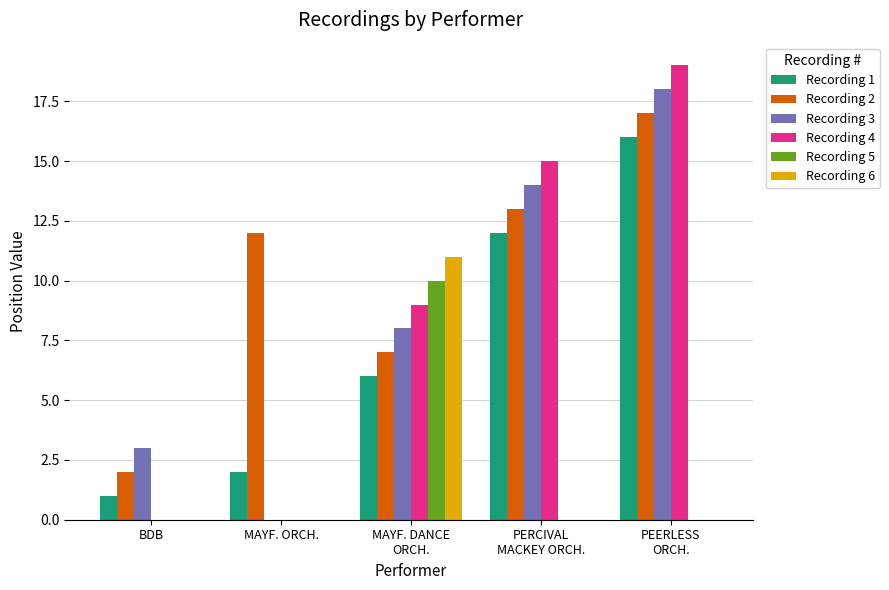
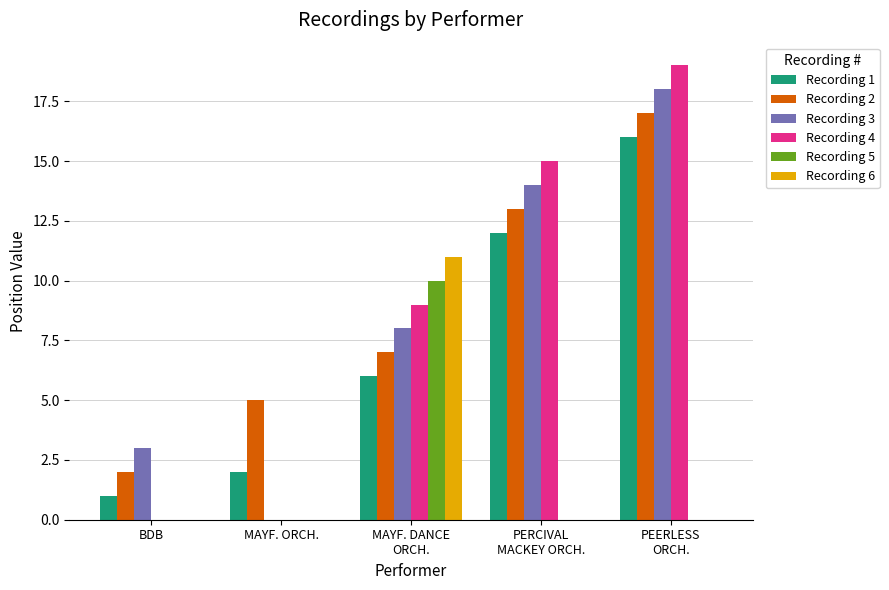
  {
    "Recording 1": {
      "BDB": 1,
      "MAYF. ORCH.": 2,
      "MAYF. DANCE ORCH.": 6,
      "PERCIVAL MACKEY ORCH.": 12,
      "PEERLESS ORCH.": 16
    },
    "Recording 2": {
      "BDB": 2,
-     "MAYF. ORCH.": 12,
+     "MAYF. ORCH.": 5,
      "MAYF. DANCE ORCH.": 7,
      "PERCIVAL MACKEY ORCH.": 13,
      "PEERLESS ORCH.": 17
    },
    "Recording 3": {
      "BDB": 3,
      "MAYF. ORCH.": 0,
      "MAYF. DANCE ORCH.": 8,
      "PERCIVAL MACKEY ORCH.": 14,
      "PEERLESS ORCH.": 18
    },
    "Recording 4": {
      "BDB": 0,
      "MAYF. ORCH.": 0,
      "MAYF. DANCE ORCH.": 9,
      "PERCIVAL MACKEY ORCH.": 15,
      "PEERLESS ORCH.": 19
    },
    "Recording 5": {
      "BDB": 0,
      "MAYF. ORCH.": 0,
      "MAYF. DANCE ORCH.": 10,
      "PERCIVAL MACKEY ORCH.": 0,
      "PEERLESS ORCH.": 0
    },
    "Recording 6": {
      "BDB": 0,
      "MAYF. ORCH.": 0,
      "MAYF. DANCE ORCH.": 11,
      "PERCIVAL MACKEY ORCH.": 0,
      "PEERLESS ORCH.": 0
    }
  }
